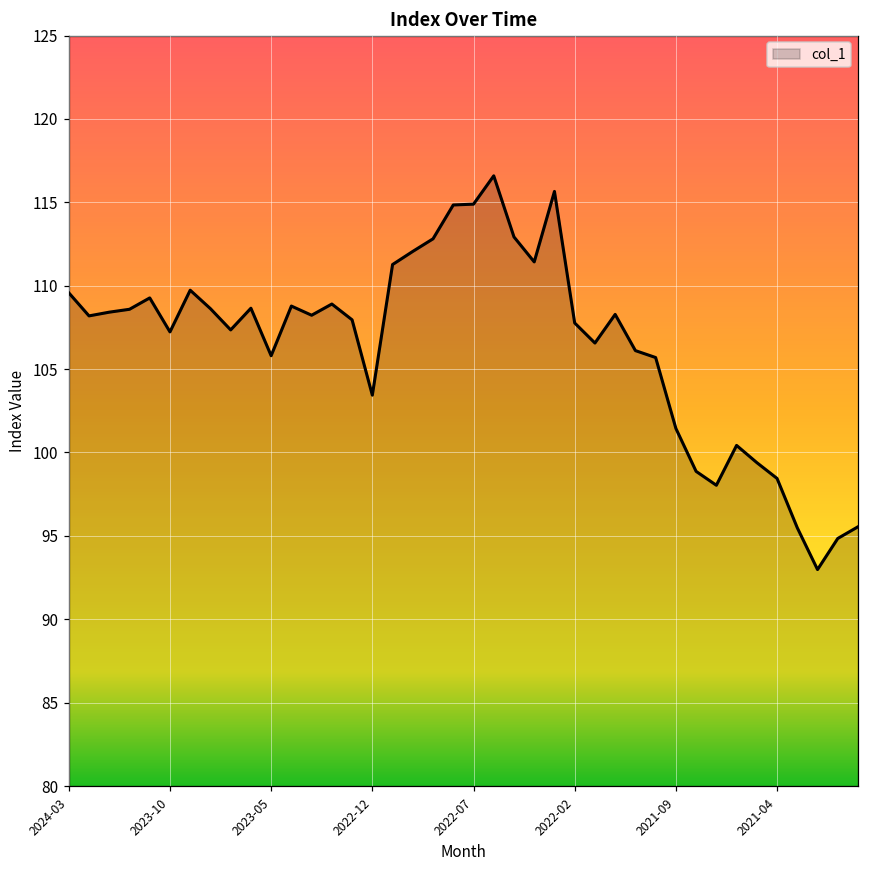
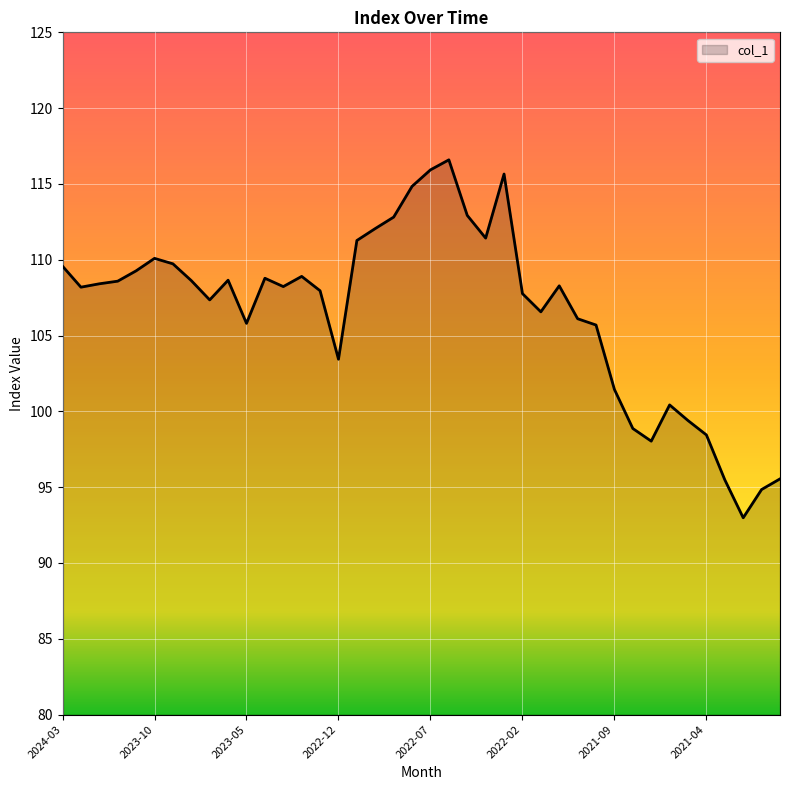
  {
    "2024-03": 109.6,
-   "2023-10": 107.2,
+   "2023-10": 110.1,
    "2023-05": 105.8,
    "2022-12": 103.4,
-   "2022-07": 114.9,
+   "2022-07": 115.9,
    "2022-02": 107.8,
    "2021-09": 101.4,
    "2021-04": 98.4
  }
